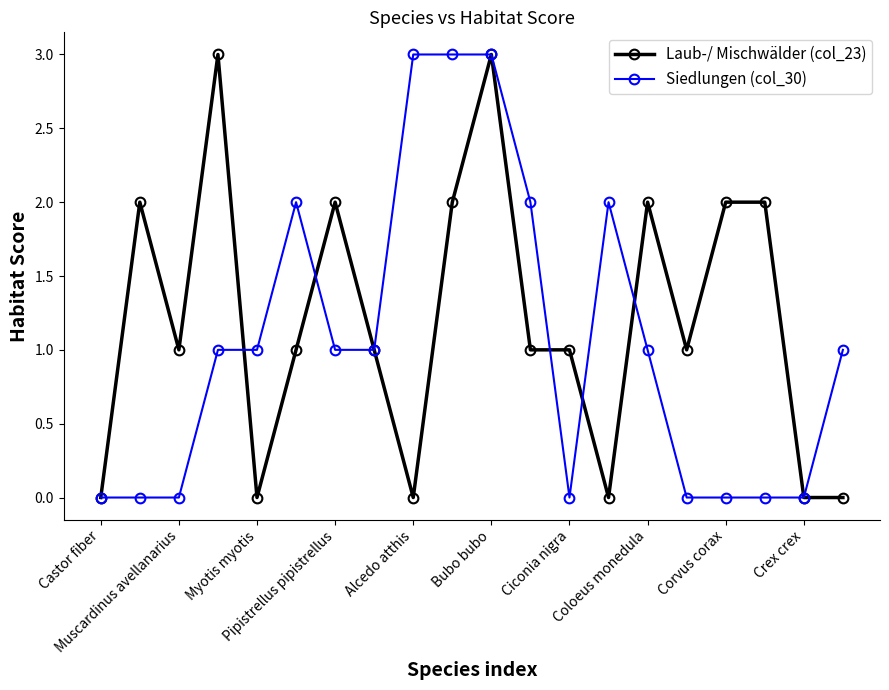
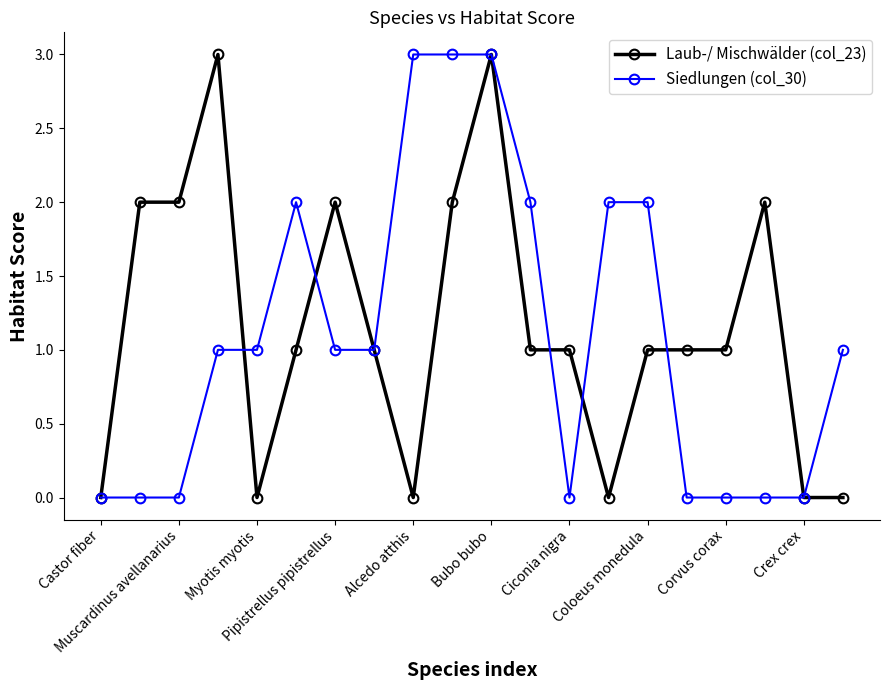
  {
    "Laub-/ Mischwälder (col_23)": {
-     "Muscardinus avellanarius": 1,
+     "Muscardinus avellanarius": 2,
      "Myotis myotis": 0,
      "Pipistrellus pipistrellus": 2,
      "Alcedo atthis": 0,
      "Ciconia nigra": 1,
-     "Coloeus monedula": 2,
-     "Corvus corax": 2
+     "Coloeus monedula": 1,
+     "Corvus corax": 1
    },
    "Siedlungen (col_30)": {
      "Muscardinus avellanarius": 0,
      "Myotis myotis": 1,
      "Pipistrellus pipistrellus": 1,
      "Alcedo atthis": 3,
      "Ciconia nigra": 0,
-     "Coloeus monedula": 1,
+     "Coloeus monedula": 2,
      "Corvus corax": 0
    }
  }
